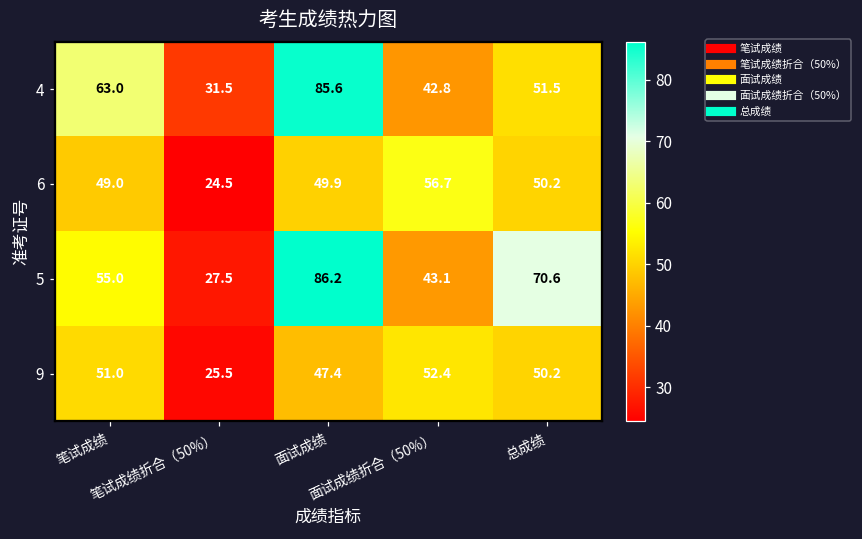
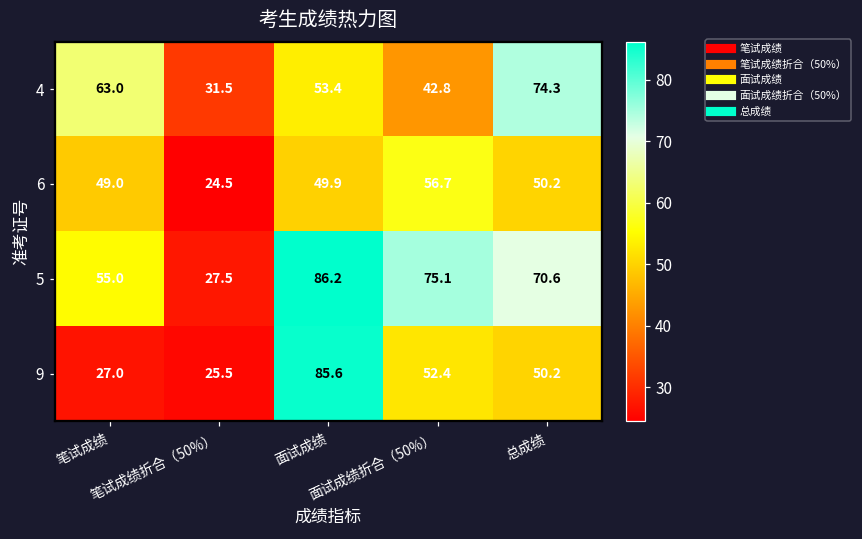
  {
    "4": {
      "笔试成绩": 63.0,
      "笔试成绩折合（50%）": 31.5,
-     "面试成绩": 85.6,
+     "面试成绩": 53.4,
      "面试成绩折合（50%）": 42.8,
-     "总成绩": 51.5
+     "总成绩": 74.3
    },
    "6": {
      "笔试成绩": 49.0,
      "笔试成绩折合（50%）": 24.5,
      "面试成绩": 49.9,
      "面试成绩折合（50%）": 56.7,
      "总成绩": 50.2
    },
    "5": {
      "笔试成绩": 55.0,
      "笔试成绩折合（50%）": 27.5,
      "面试成绩": 86.2,
-     "面试成绩折合（50%）": 43.1,
+     "面试成绩折合（50%）": 75.1,
      "总成绩": 70.6
    },
    "9": {
-     "笔试成绩": 51.0,
+     "笔试成绩": 27.0,
      "笔试成绩折合（50%）": 25.5,
-     "面试成绩": 47.4,
+     "面试成绩": 85.6,
      "面试成绩折合（50%）": 52.4,
      "总成绩": 50.2
    }
  }
